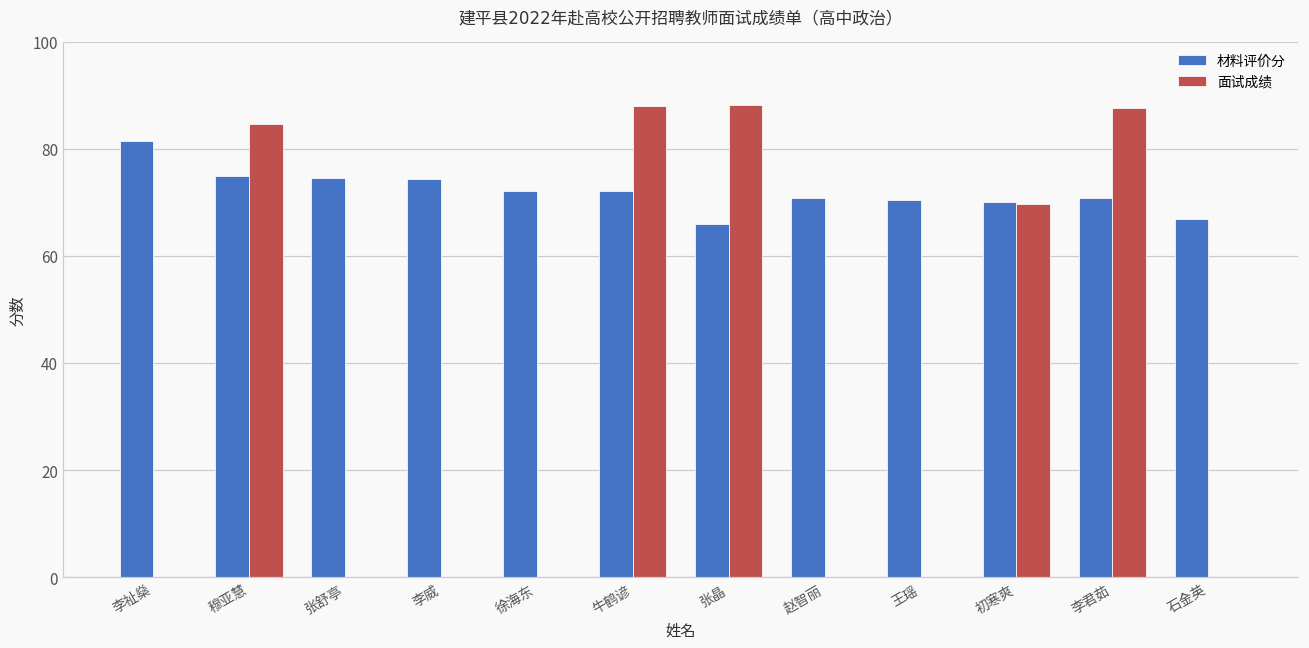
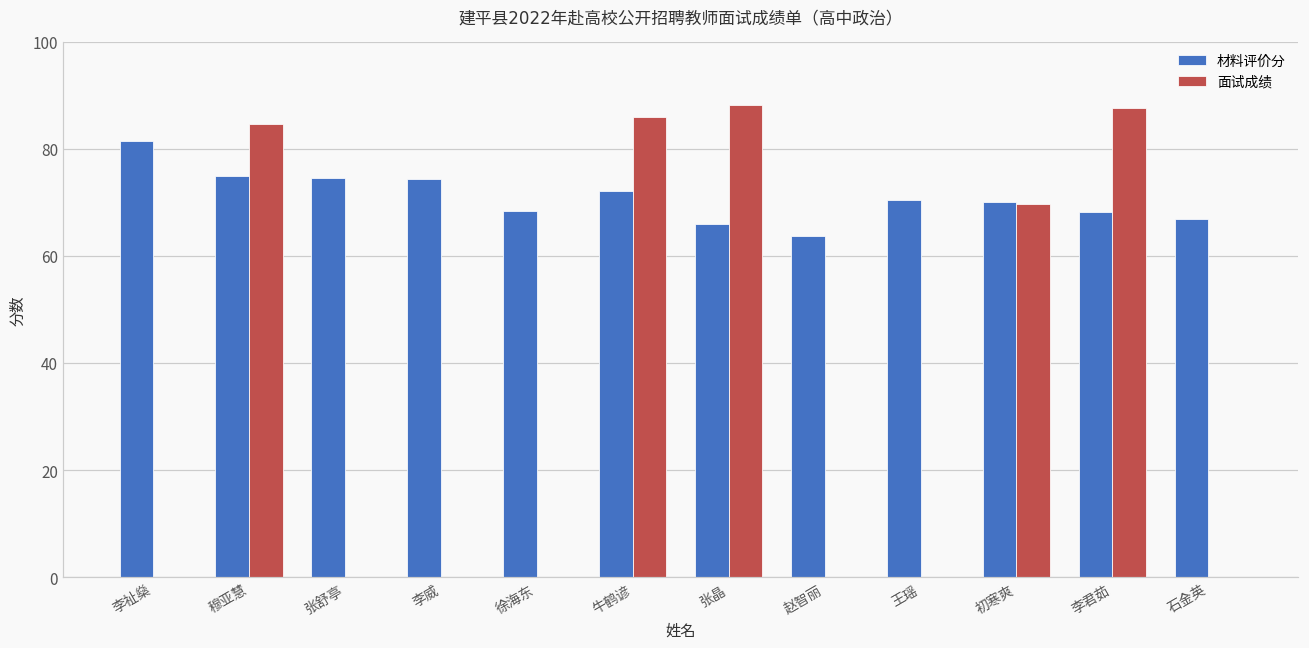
  {
    "材料评价分": {
      "李祉燊": 82,
      "穆亚慧": 75,
      "张舒亭": 75,
      "李威": 74,
-     "徐海东": 72,
+     "徐海东": 68,
      "牛鹤谚": 72,
      "张晶": 66,
-     "赵智丽": 71,
+     "赵智丽": 64,
      "王瑶": 70,
      "初寒爽": 70,
-     "李君茹": 71,
+     "李君茹": 68,
      "石金英": 67
    },
    "面试成绩": {
      "李祉燊": 0,
      "穆亚慧": 85,
      "张舒亭": 0,
      "李威": 0,
      "徐海东": 0,
-     "牛鹤谚": 88,
+     "牛鹤谚": 86,
      "张晶": 88,
      "赵智丽": 0,
      "王瑶": 0,
      "初寒爽": 70,
      "李君茹": 88,
      "石金英": 0
    }
  }
